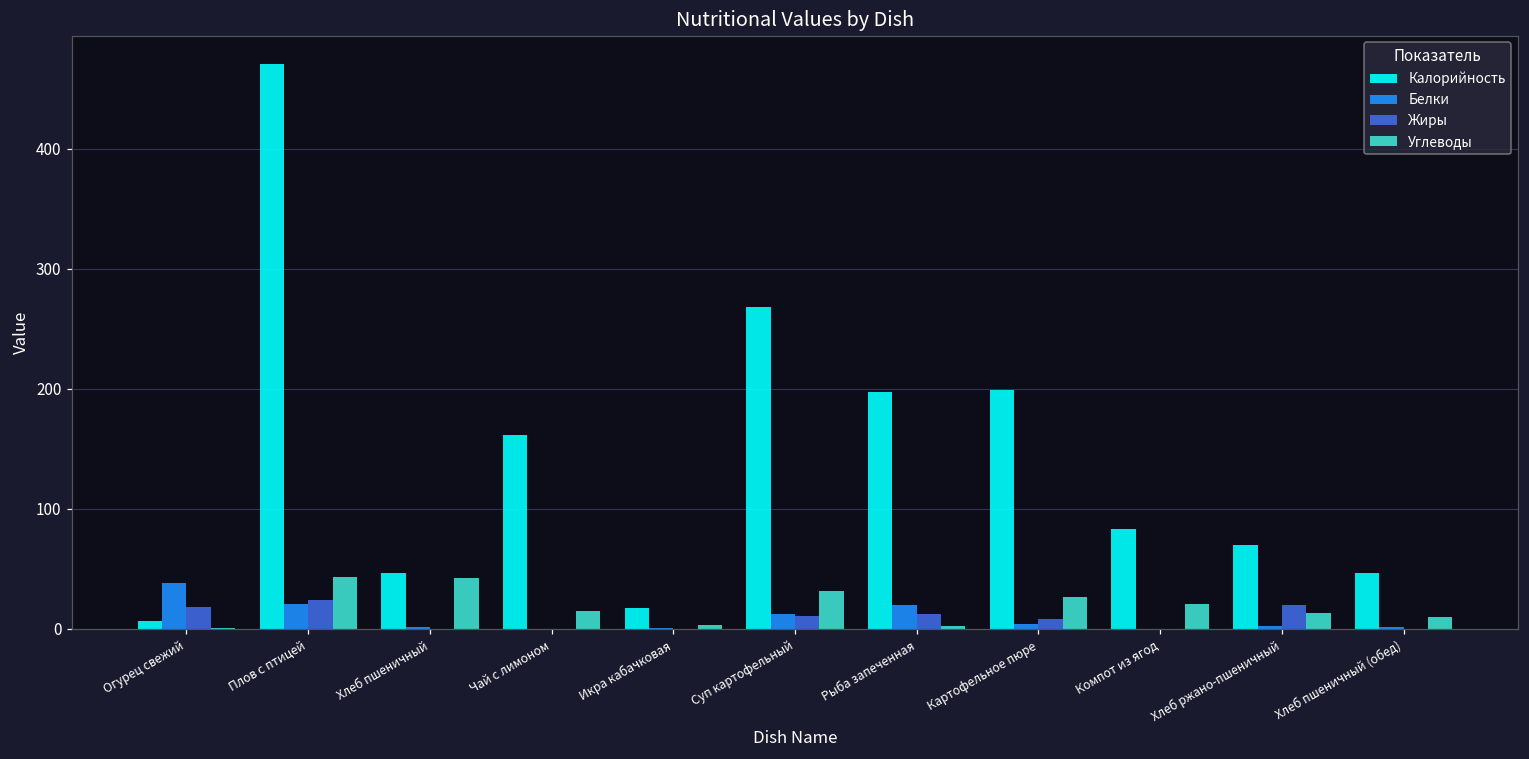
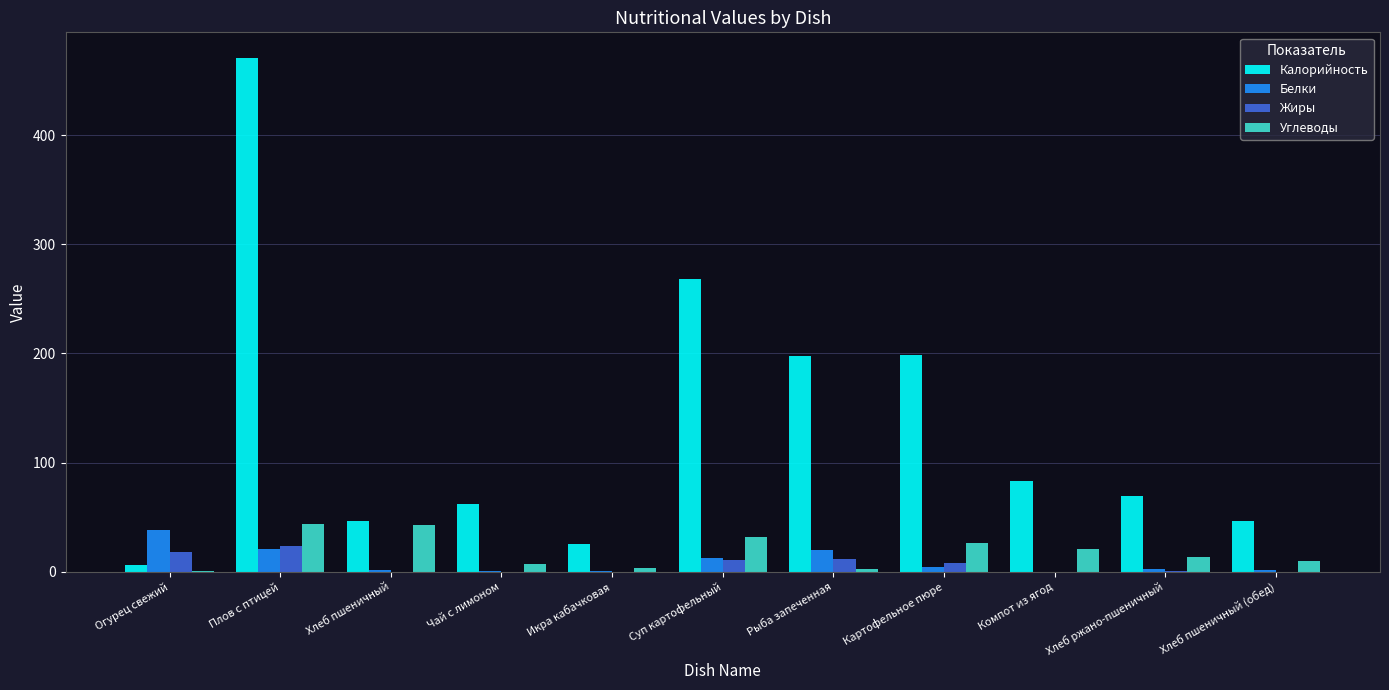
  {
    "Калорийность": {
      "Огурец свежий": 6,
      "Плов с птицей": 471,
      "Хлеб пшеничный": 47,
-     "Чай с лимоном": 162,
-     "Икра кабачковая": 17,
+     "Чай с лимоном": 62,
+     "Икра кабачковая": 26,
      "Суп картофельный": 268,
      "Рыба запеченная": 198,
      "Картофельное пюре": 199,
      "Компот из ягод": 83,
      "Хлеб ржано-пшеничный": 70,
      "Хлеб пшеничный (обед)": 47
    },
    "Белки": {
      "Огурец свежий": 38,
      "Плов с птицей": 20,
      "Суп картофельный": 12,
      "Рыба запеченная": 20,
      "Картофельное пюре": 4,
      "Хлеб ржано-пшеничный": 3
    },
    "Жиры": {
      "Огурец свежий": 18,
      "Плов с птицей": 24,
      "Суп картофельный": 11,
      "Рыба запеченная": 12,
      "Картофельное пюре": 8,
-     "Хлеб ржано-пшеничный": 20
+     "Хлеб ржано-пшеничный": 0
    },
    "Углеводы": {
      "Плов с птицей": 43,
      "Хлеб пшеничный": 42,
-     "Чай с лимоном": 15,
+     "Чай с лимоном": 7,
      "Икра кабачковая": 3,
      "Суп картофельный": 32,
      "Картофельное пюре": 27,
      "Компот из ягод": 21,
      "Хлеб ржано-пшеничный": 14,
      "Хлеб пшеничный (обед)": 10
    }
  }
